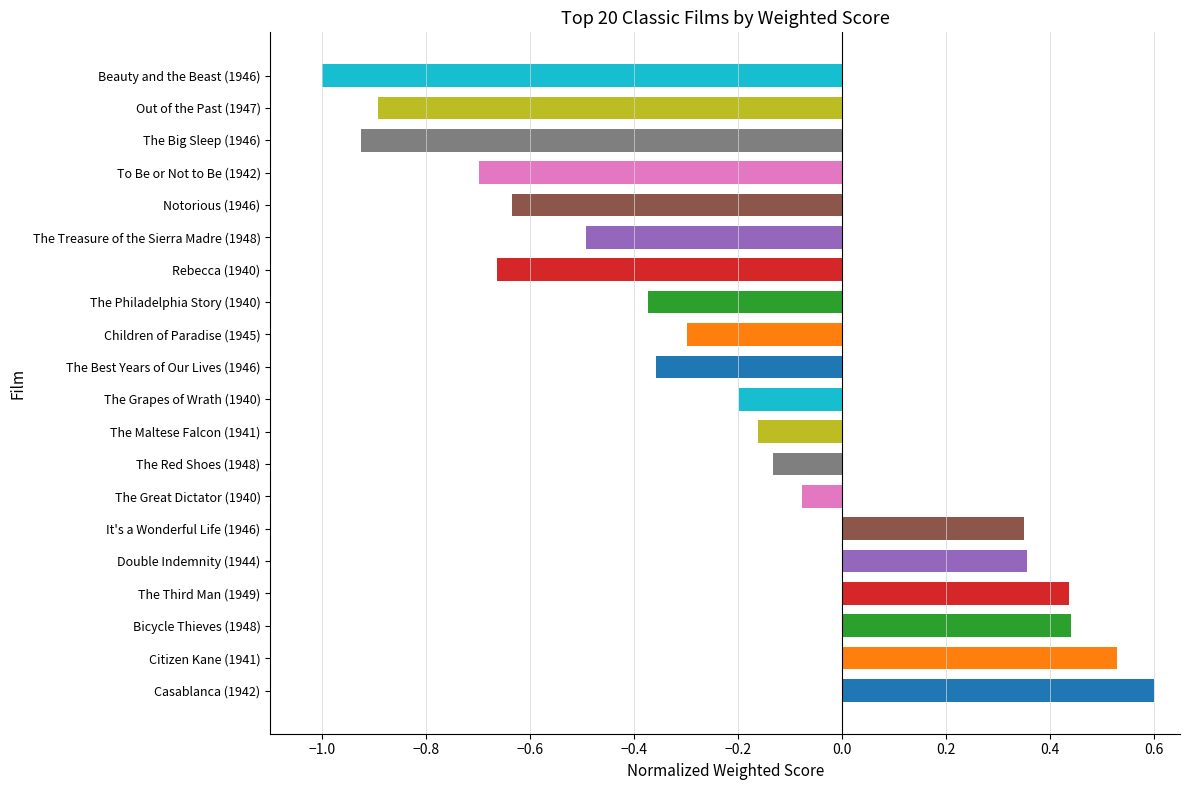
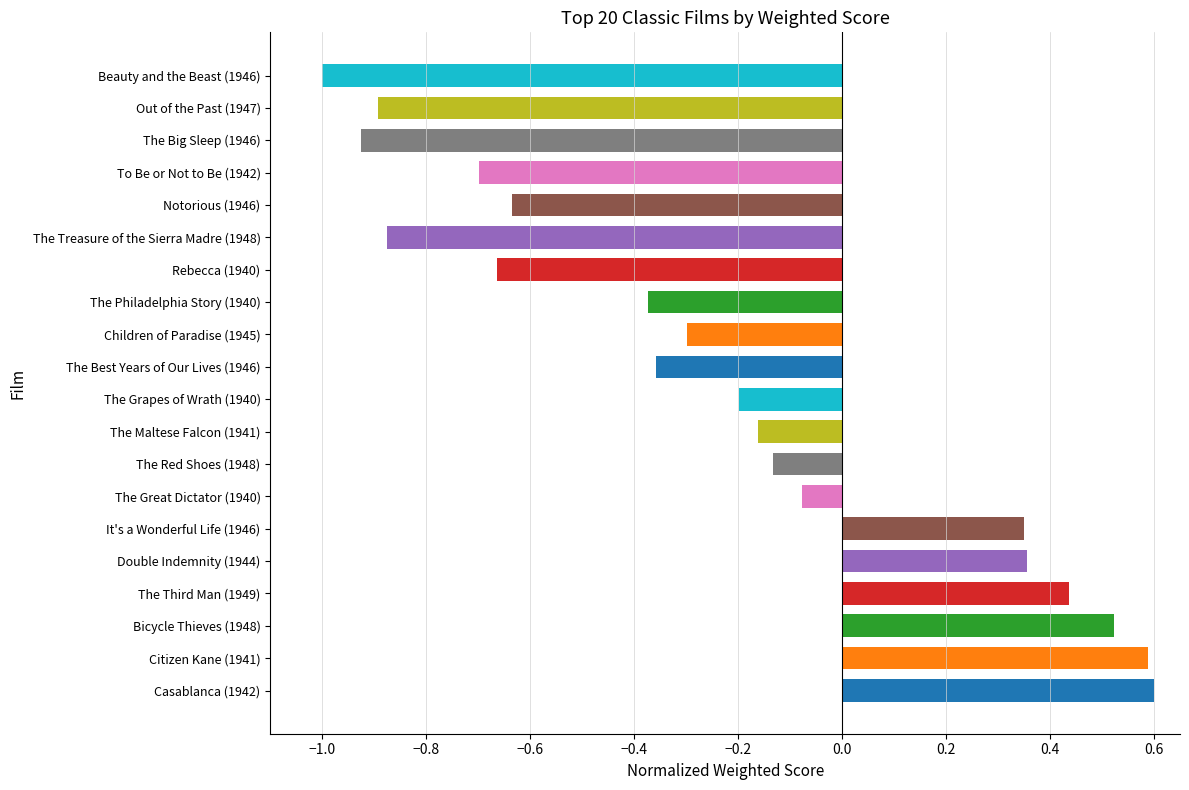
  {
    "Beauty and the Beast (1946)": -1.00,
    "Out of the Past (1947)": -0.89,
    "The Big Sleep (1946)": -0.93,
    "To Be or Not to Be (1942)": -0.70,
    "Notorious (1946)": -0.63,
-   "The Treasure of the Sierra Madre (1948)": -0.49,
+   "The Treasure of the Sierra Madre (1948)": -0.88,
    "Rebecca (1940)": -0.66,
    "The Philadelphia Story (1940)": -0.37,
    "Children of Paradise (1945)": -0.30,
    "The Best Years of Our Lives (1946)": -0.36,
    "The Grapes of Wrath (1940)": -0.20,
    "The Maltese Falcon (1941)": -0.16,
    "The Red Shoes (1948)": -0.13,
    "The Great Dictator (1940)": -0.08,
    "It's a Wonderful Life (1946)": 0.35,
    "Double Indemnity (1944)": 0.36,
    "The Third Man (1949)": 0.44,
-   "Bicycle Thieves (1948)": 0.44,
-   "Citizen Kane (1941)": 0.53,
+   "Bicycle Thieves (1948)": 0.52,
+   "Citizen Kane (1941)": 0.59,
    "Casablanca (1942)": 0.60
  }
